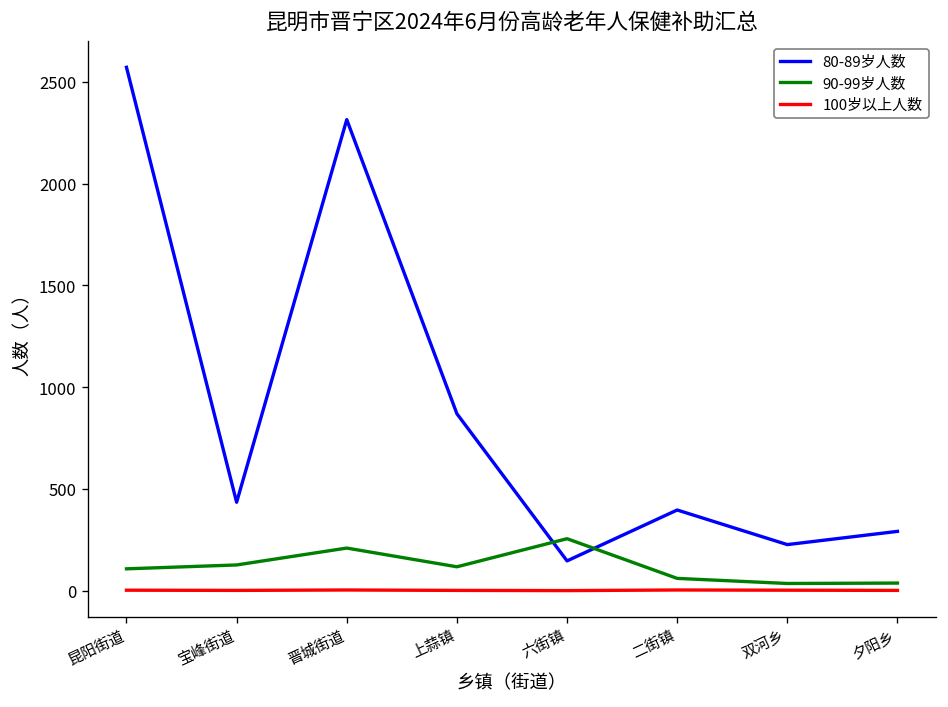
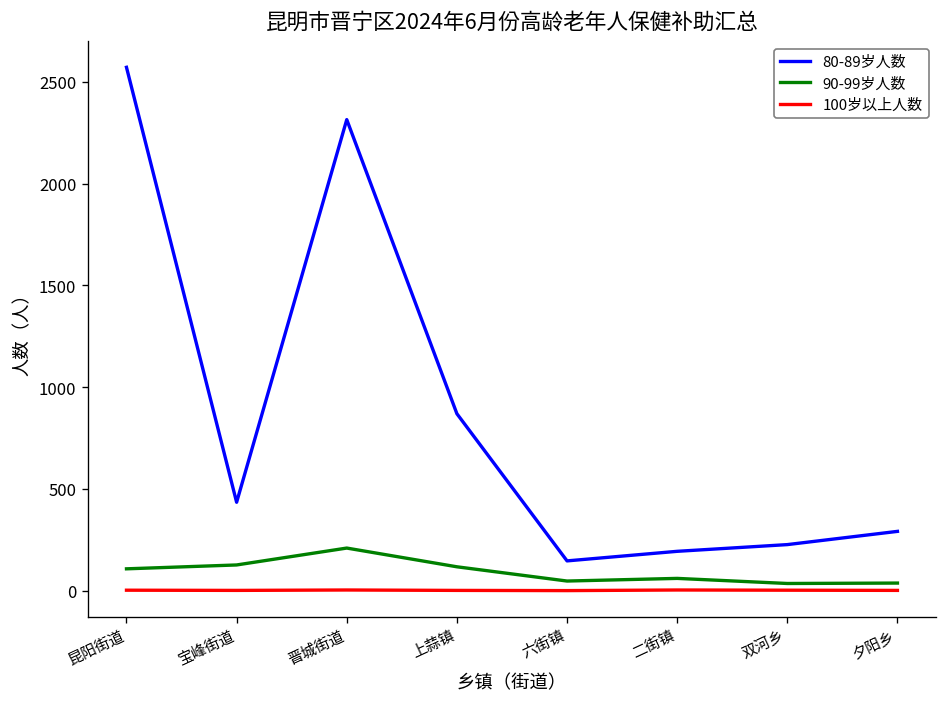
  {
    "80-89岁人数": {
      "昆阳街道": 2570,
      "宝峰街道": 430,
      "晋城街道": 2310,
      "上蒜镇": 870,
      "六街镇": 150,
-     "二街镇": 400,
+     "二街镇": 190,
      "双河乡": 230,
      "夕阳乡": 290
    },
    "90-99岁人数": {
      "昆阳街道": 110,
      "宝峰街道": 130,
      "晋城街道": 210,
      "上蒜镇": 120,
-     "六街镇": 260,
+     "六街镇": 50,
      "二街镇": 60,
      "双河乡": 40,
      "夕阳乡": 40
    },
    "100岁以上人数": {
      "昆阳街道": 0,
      "宝峰街道": 0,
      "晋城街道": 0,
      "上蒜镇": 0,
      "六街镇": 0,
      "二街镇": 0,
      "双河乡": 0,
      "夕阳乡": 0
    }
  }
